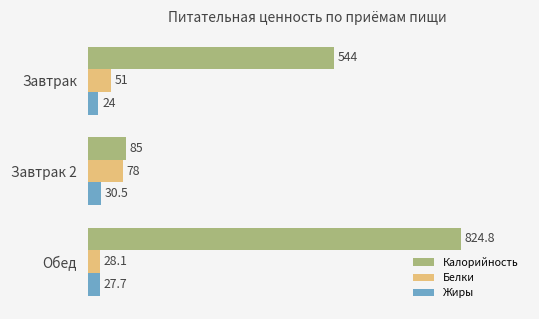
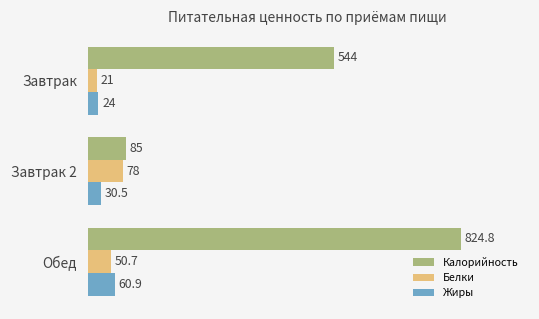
  {
    "Калорийность": {
      "Завтрак": 544,
      "Завтрак 2": 85,
      "Обед": 824.8
    },
    "Белки": {
-     "Завтрак": 51,
+     "Завтрак": 21,
      "Завтрак 2": 78,
-     "Обед": 28.1
+     "Обед": 50.7
    },
    "Жиры": {
      "Завтрак": 24,
      "Завтрак 2": 30.5,
-     "Обед": 27.7
+     "Обед": 60.9
    }
  }
